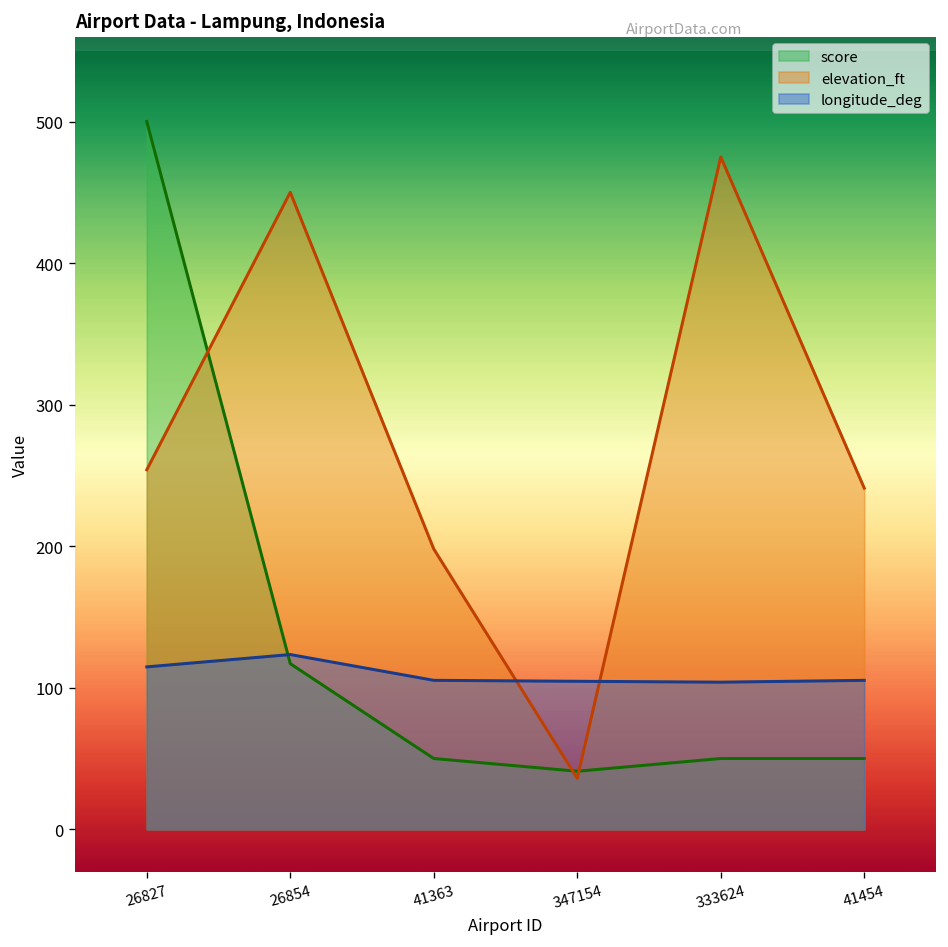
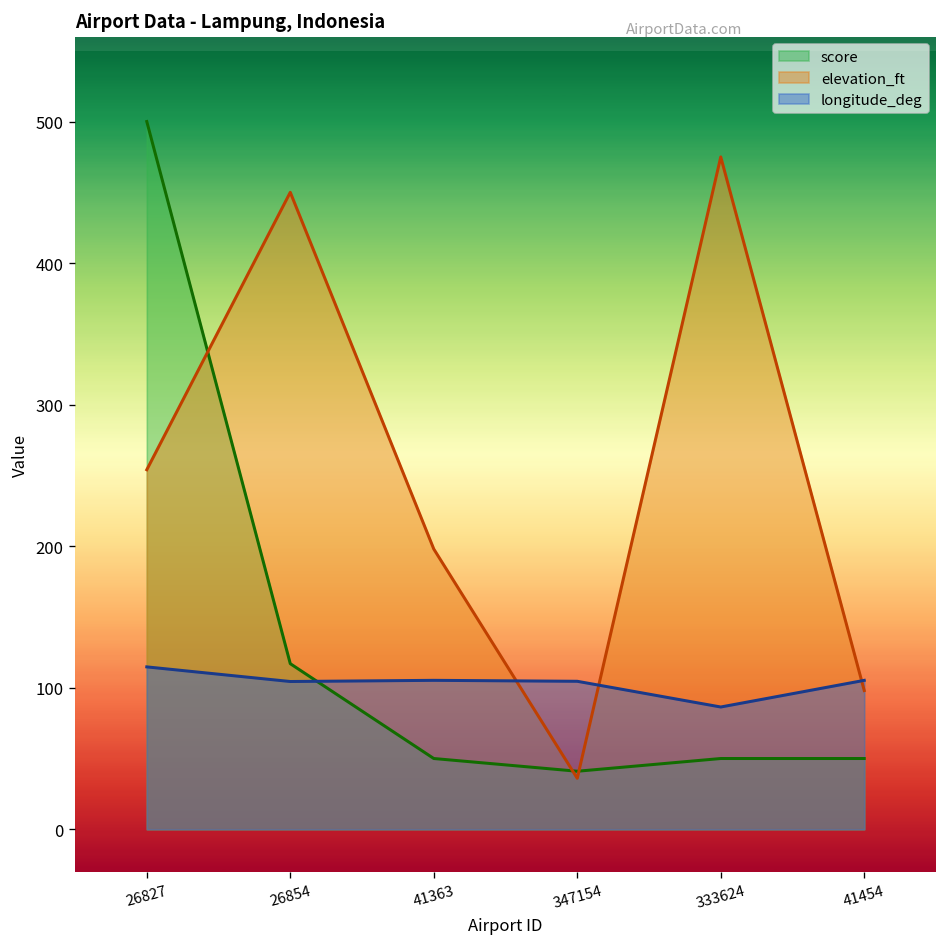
  {
    "score": {
      "26827": 500,
      "26854": 117,
      "41363": 50,
      "347154": 41,
      "333624": 50,
      "41454": 50
    },
    "elevation_ft": {
      "26827": 254,
      "26854": 450,
      "41363": 198,
      "347154": 36,
      "333624": 475,
-     "41454": 241
+     "41454": 98
    },
    "longitude_deg": {
      "26827": 115,
-     "26854": 123,
+     "26854": 104,
      "41363": 105,
      "347154": 105,
-     "333624": 104,
+     "333624": 86,
      "41454": 105
    }
  }
